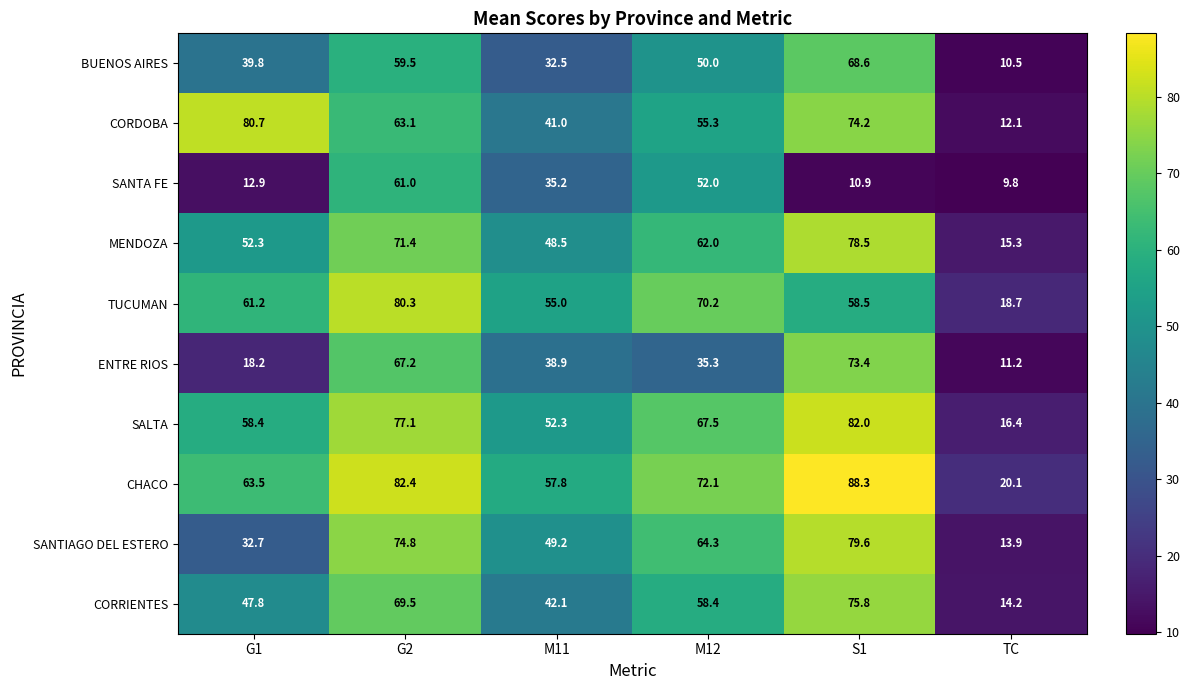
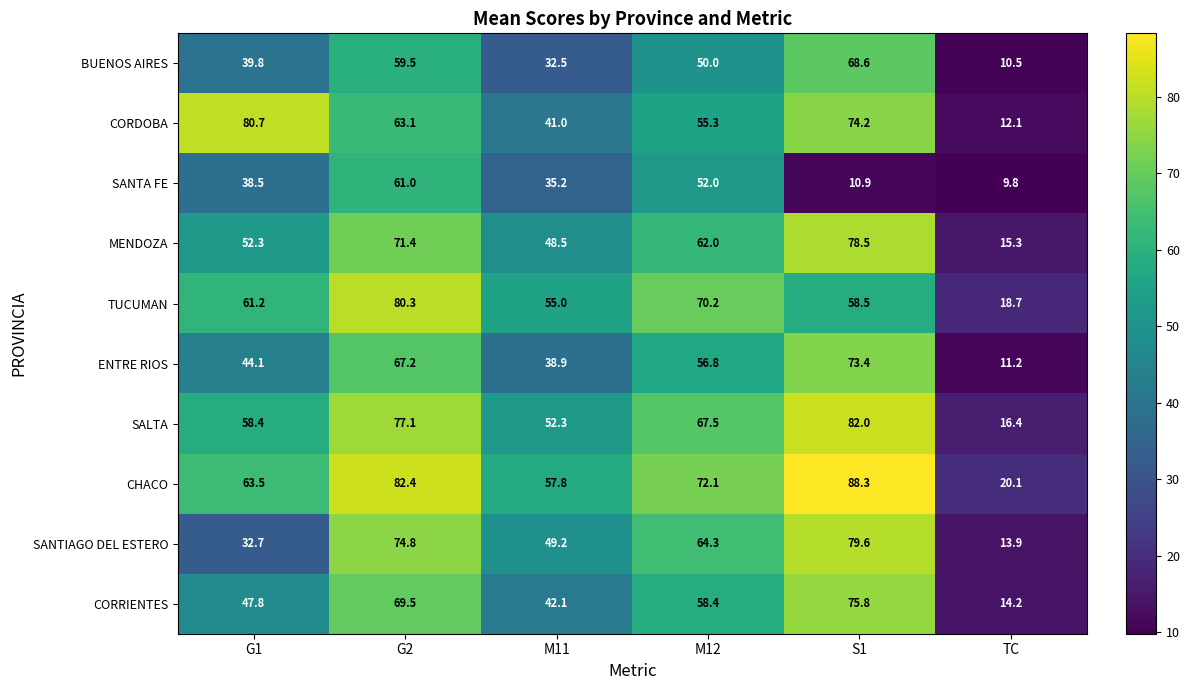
  {
    "BUENOS AIRES": {
      "G1": 39.8,
      "G2": 59.5,
      "M11": 32.5,
      "M12": 50.0,
      "S1": 68.6,
      "TC": 10.5
    },
    "CORDOBA": {
      "G1": 80.7,
      "G2": 63.1,
      "M11": 41.0,
      "M12": 55.3,
      "S1": 74.2,
      "TC": 12.1
    },
    "SANTA FE": {
-     "G1": 12.9,
+     "G1": 38.5,
      "G2": 61.0,
      "M11": 35.2,
      "M12": 52.0,
      "S1": 10.9,
      "TC": 9.8
    },
    "MENDOZA": {
      "G1": 52.3,
      "G2": 71.4,
      "M11": 48.5,
      "M12": 62.0,
      "S1": 78.5,
      "TC": 15.3
    },
    "TUCUMAN": {
      "G1": 61.2,
      "G2": 80.3,
      "M11": 55.0,
      "M12": 70.2,
      "S1": 58.5,
      "TC": 18.7
    },
    "ENTRE RIOS": {
-     "G1": 18.2,
+     "G1": 44.1,
      "G2": 67.2,
      "M11": 38.9,
-     "M12": 35.3,
+     "M12": 56.8,
      "S1": 73.4,
      "TC": 11.2
    },
    "SALTA": {
      "G1": 58.4,
      "G2": 77.1,
      "M11": 52.3,
      "M12": 67.5,
      "S1": 82.0,
      "TC": 16.4
    },
    "CHACO": {
      "G1": 63.5,
      "G2": 82.4,
      "M11": 57.8,
      "M12": 72.1,
      "S1": 88.3,
      "TC": 20.1
    },
    "SANTIAGO DEL ESTERO": {
      "G1": 32.7,
      "G2": 74.8,
      "M11": 49.2,
      "M12": 64.3,
      "S1": 79.6,
      "TC": 13.9
    },
    "CORRIENTES": {
      "G1": 47.8,
      "G2": 69.5,
      "M11": 42.1,
      "M12": 58.4,
      "S1": 75.8,
      "TC": 14.2
    }
  }
